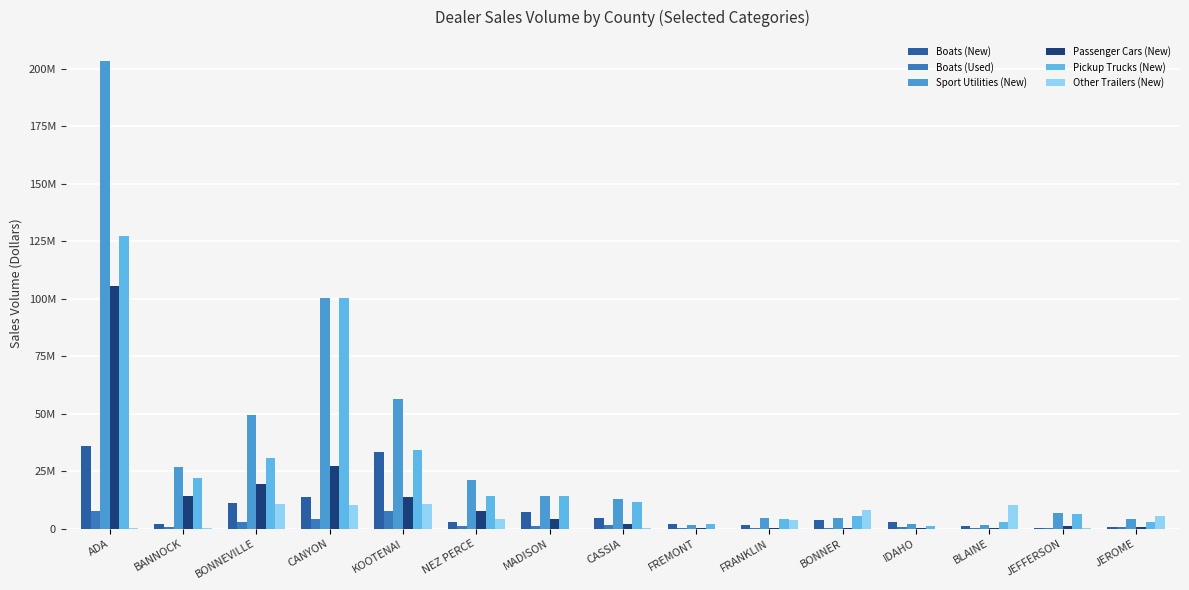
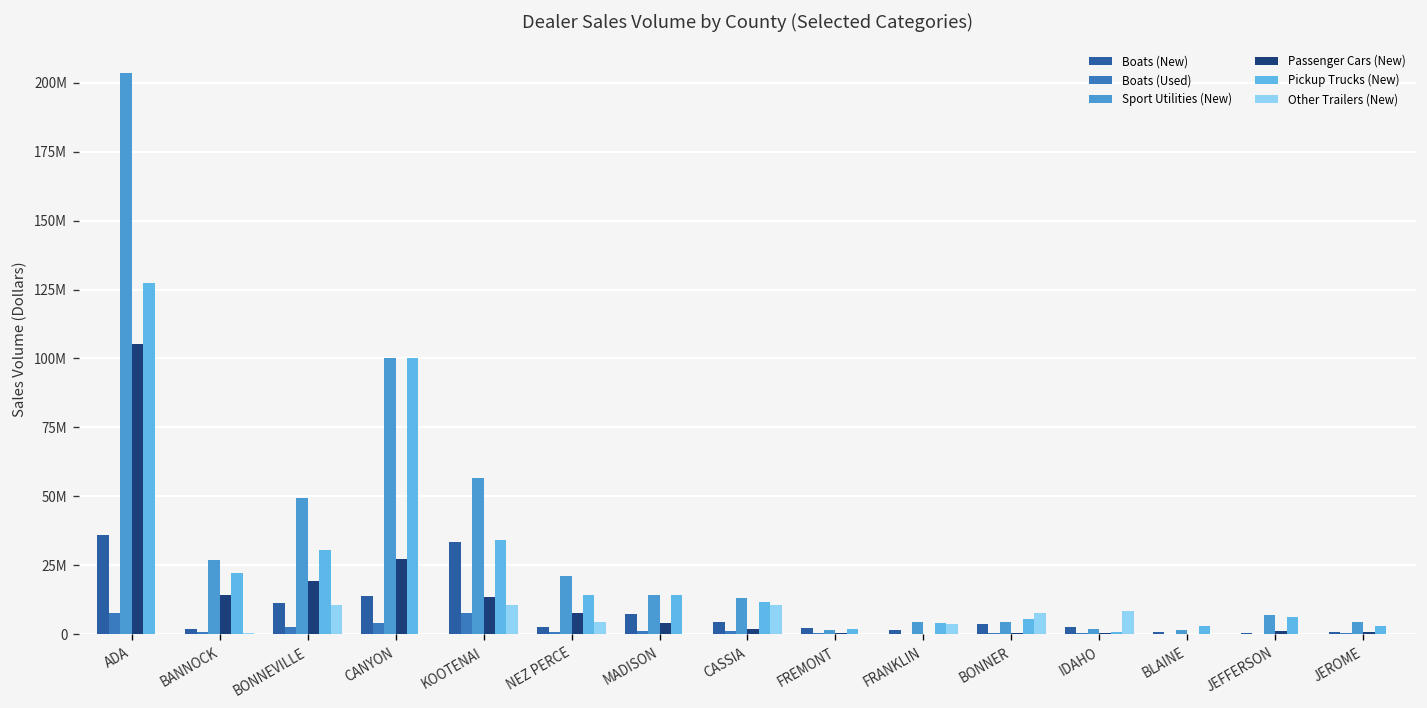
  {
    "Other Trailers (New)": {
      "BONNEVILLE": 11000000,
-     "CANYON": 10000000,
+     "CANYON": 0,
      "KOOTENAI": 11000000,
      "NEZ PERCE": 4000000,
      "MADISON": 0,
-     "CASSIA": 0,
+     "CASSIA": 11000000,
      "FREMONT": 0,
      "FRANKLIN": 4000000,
      "BONNER": 8000000,
-     "IDAHO": 0,
-     "BLAINE": 10000000,
-     "JEROME": 6000000
+     "IDAHO": 8000000,
+     "BLAINE": 0,
+     "JEROME": 0
    }
  }
